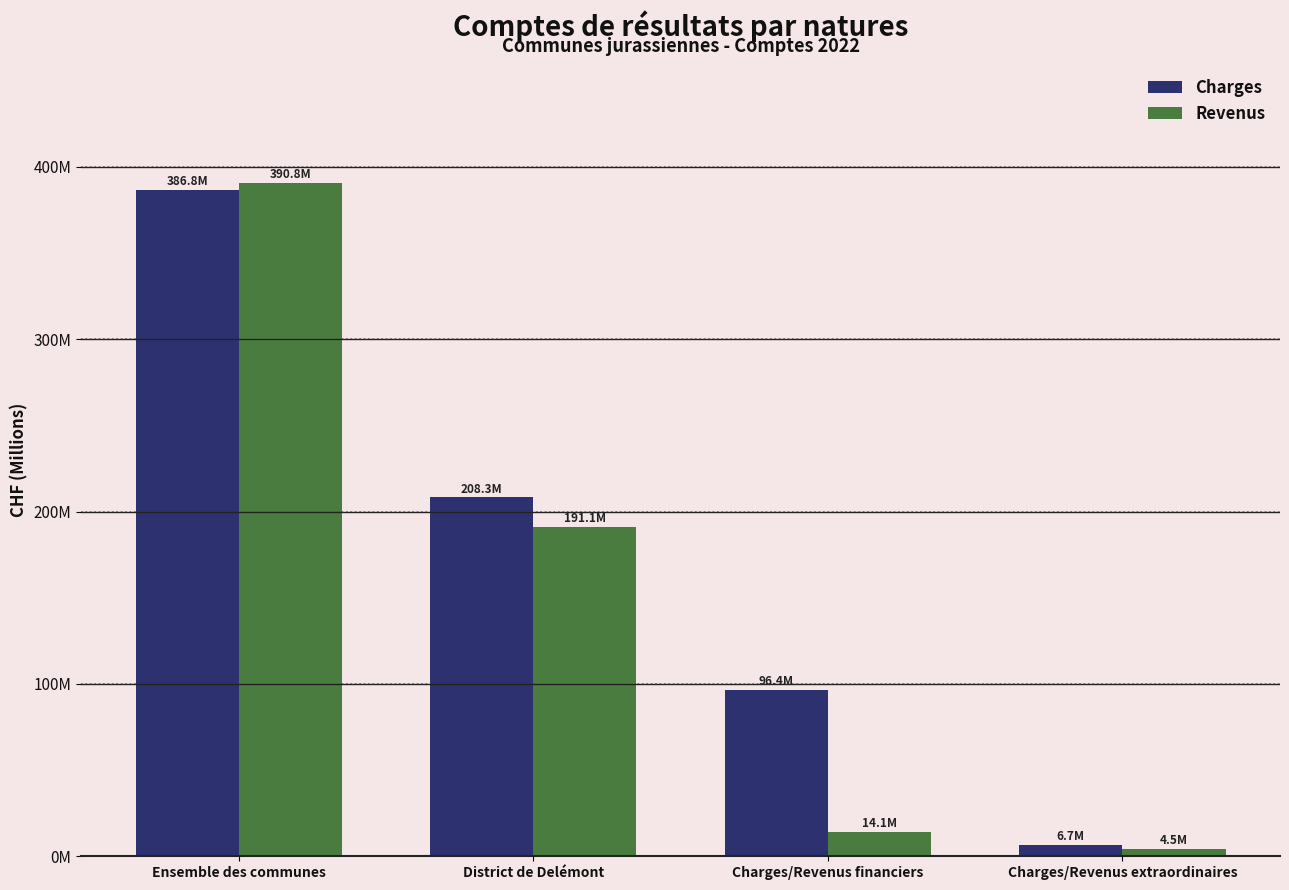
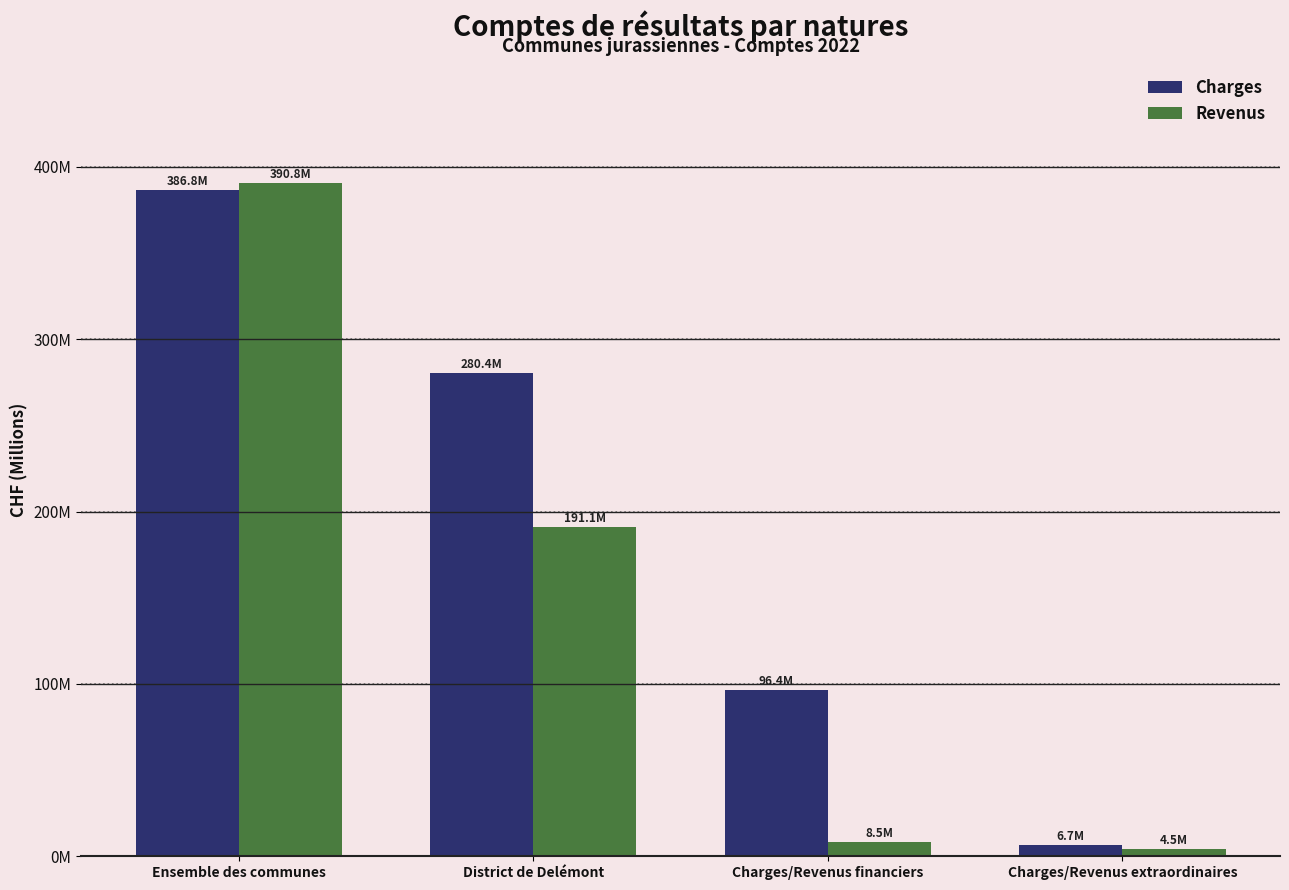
  {
    "Charges": {
      "Ensemble des communes": "386.8M",
-     "District de Delémont": "208.3M",
+     "District de Delémont": "280.4M",
      "Charges/Revenus financiers": "96.4M",
      "Charges/Revenus extraordinaires": "6.7M"
    },
    "Revenus": {
      "Ensemble des communes": "390.8M",
      "District de Delémont": "191.1M",
-     "Charges/Revenus financiers": "14.1M",
+     "Charges/Revenus financiers": "8.5M",
      "Charges/Revenus extraordinaires": "4.5M"
    }
  }
